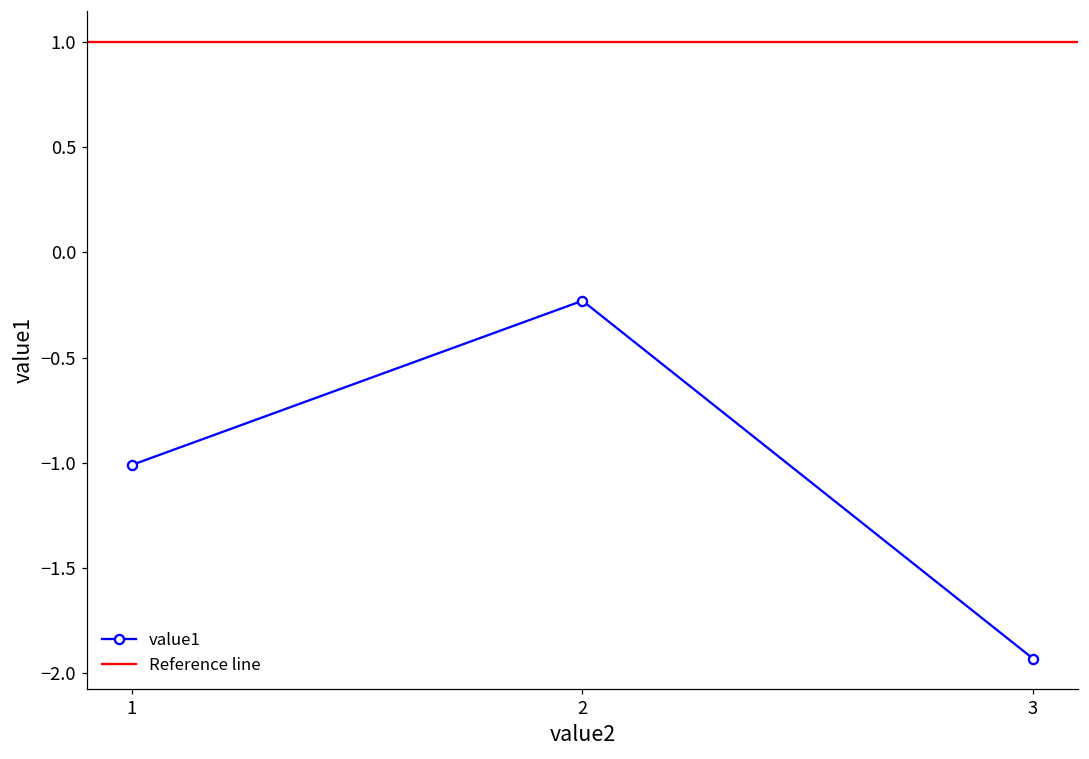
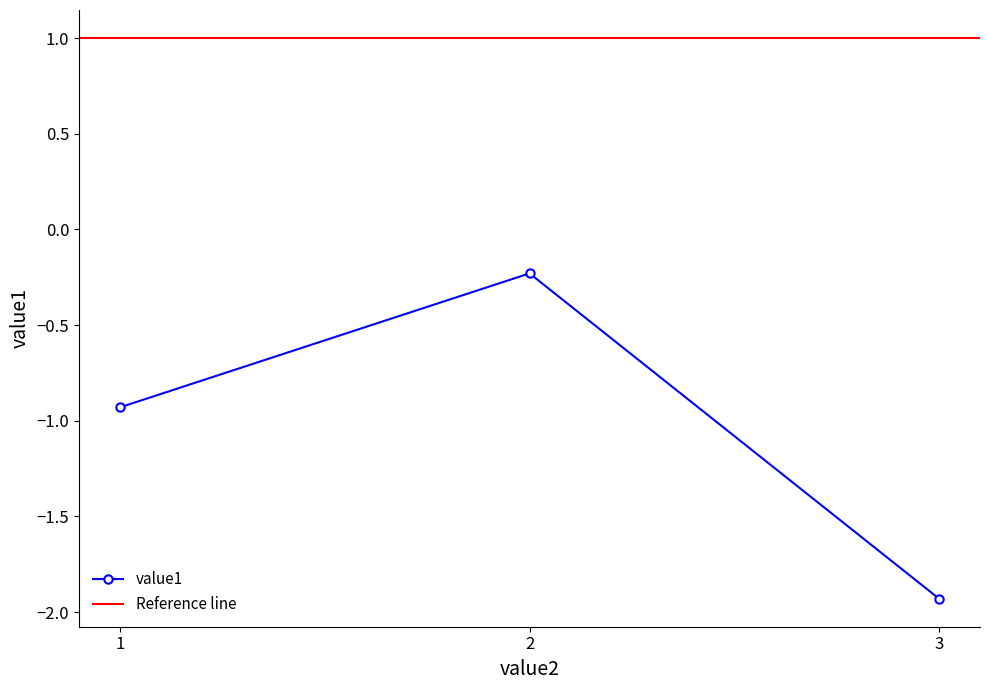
  {
-   "1": -1.01,
+   "1": -0.93,
    "2": -0.23,
    "3": -1.93
  }
